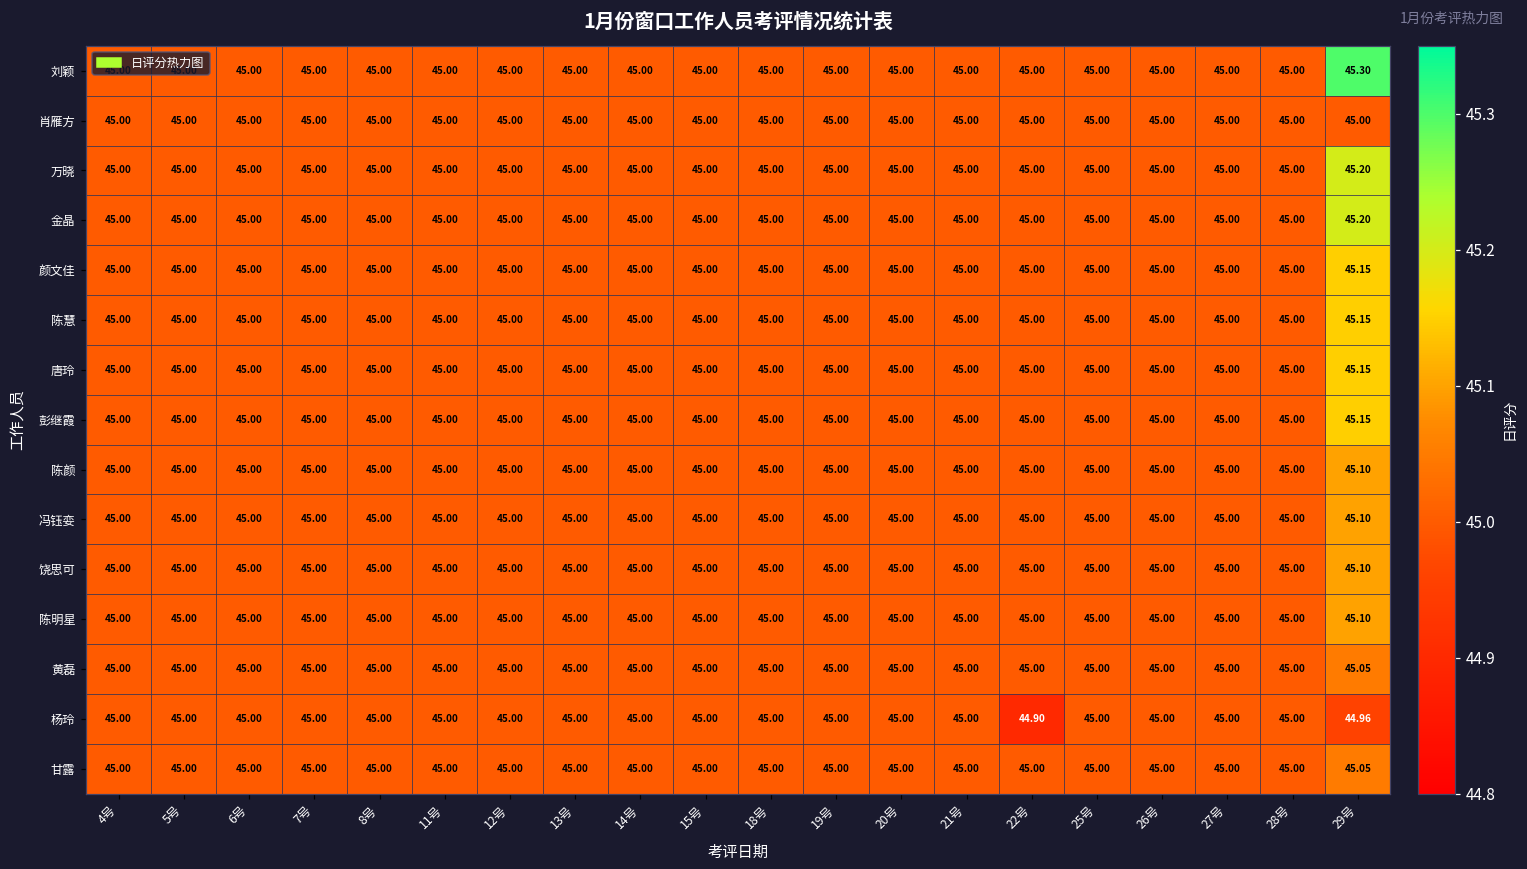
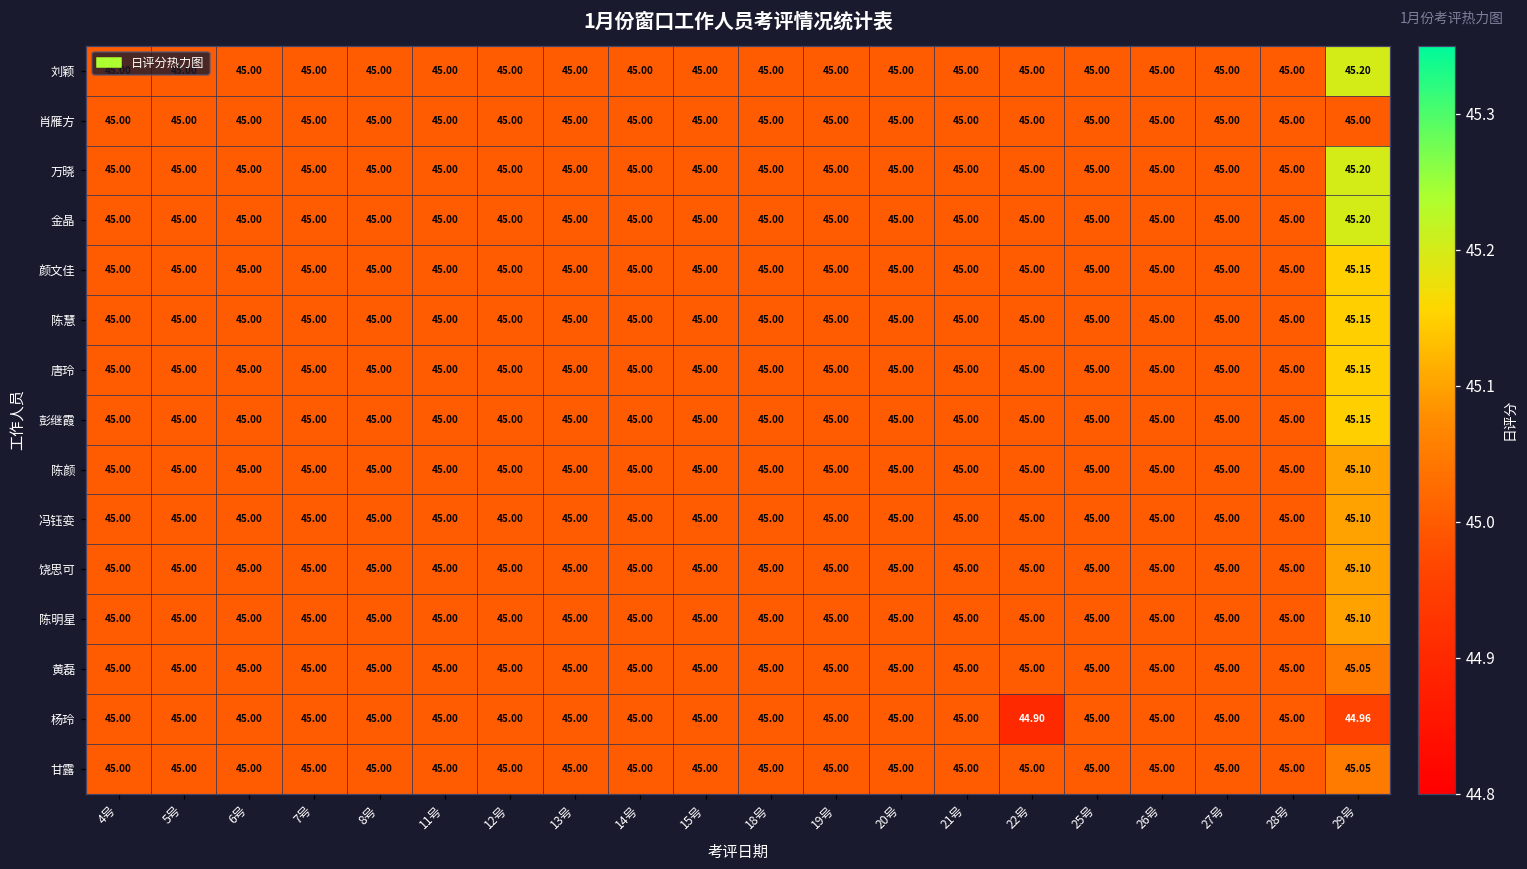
  {
    "刘颖": {
      "6号": 45.00,
      "7号": 45.00,
      "8号": 45.00,
      "11号": 45.00,
      "12号": 45.00,
      "13号": 45.00,
      "14号": 45.00,
      "15号": 45.00,
      "18号": 45.00,
      "19号": 45.00,
      "20号": 45.00,
      "21号": 45.00,
      "22号": 45.00,
      "25号": 45.00,
      "26号": 45.00,
      "27号": 45.00,
      "28号": 45.00,
-     "29号": 45.30
+     "29号": 45.20
    }
  }
